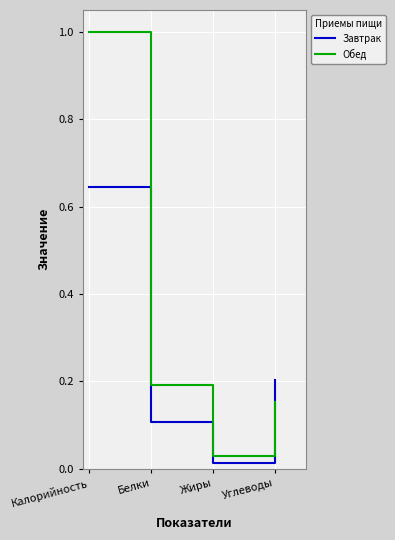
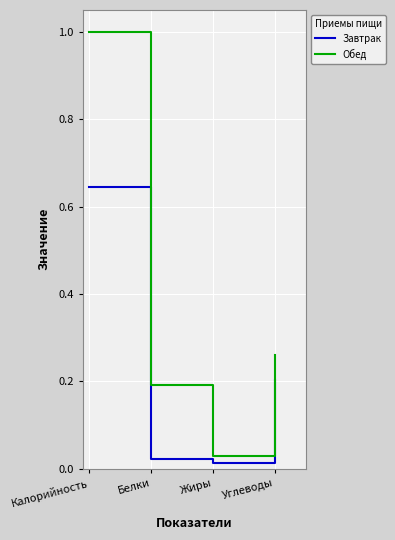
  {
    "Завтрак": {
      "Калорийность": 0.65,
-     "Белки": 0.11,
+     "Белки": 0.02,
      "Жиры": 0.01,
      "Углеводы": 0.20
    },
    "Обед": {
      "Калорийность": 1.00,
      "Белки": 0.19,
      "Жиры": 0.03,
-     "Углеводы": 0.15
+     "Углеводы": 0.26
    }
  }
